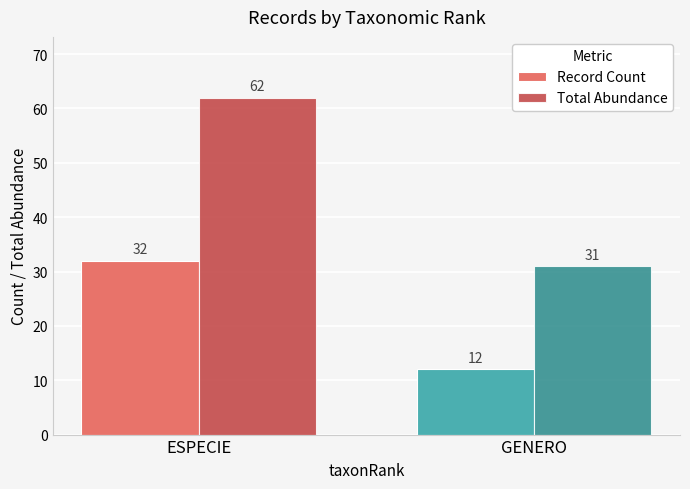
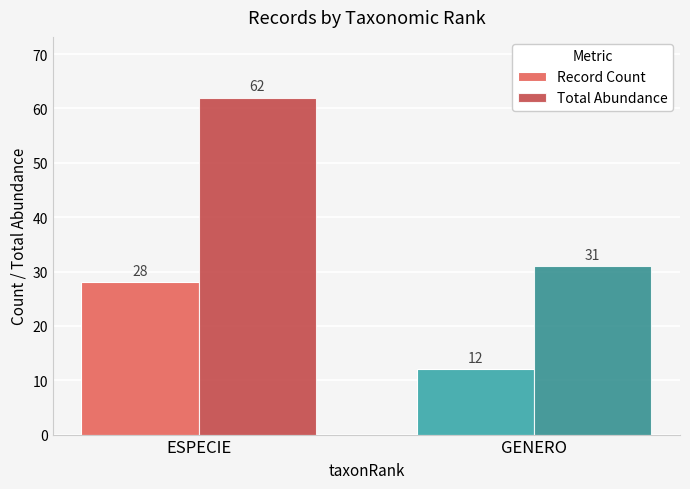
  {
    "Record Count": {
-     "ESPECIE": 32,
+     "ESPECIE": 28,
      "GENERO": 12
    },
    "Total Abundance": {
      "ESPECIE": 62,
      "GENERO": 31
    }
  }
